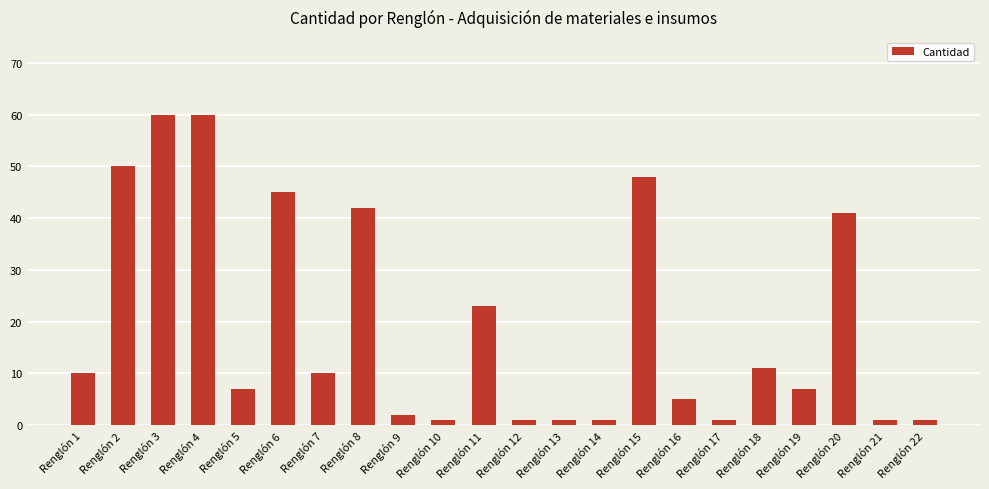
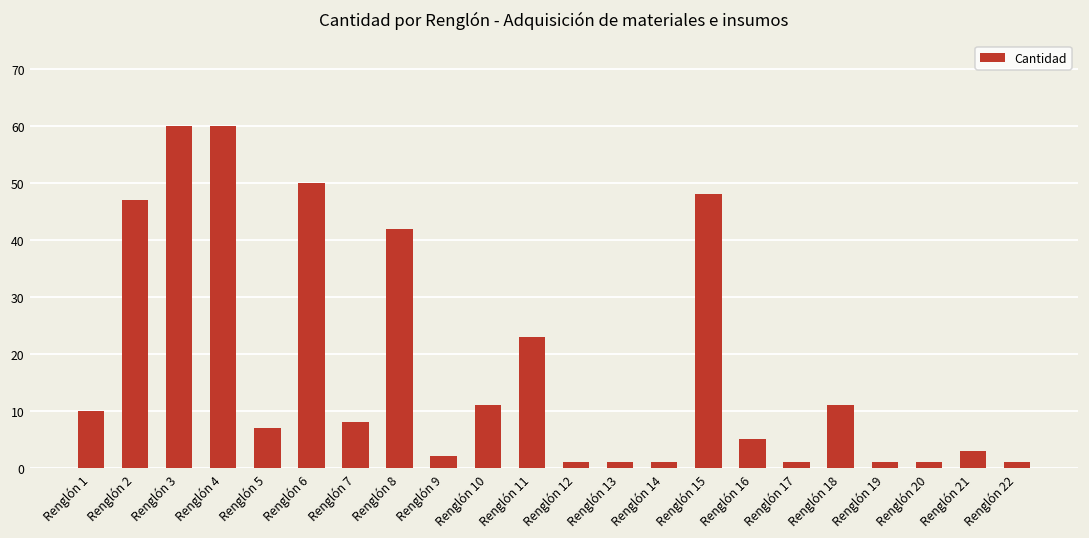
  {
    "Renglón 1": 10,
-   "Renglón 2": 50,
+   "Renglón 2": 47,
    "Renglón 3": 60,
    "Renglón 4": 60,
    "Renglón 5": 7,
-   "Renglón 6": 45,
-   "Renglón 7": 10,
+   "Renglón 6": 50,
+   "Renglón 7": 8,
    "Renglón 8": 42,
    "Renglón 9": 2,
-   "Renglón 10": 1,
+   "Renglón 10": 11,
    "Renglón 11": 23,
    "Renglón 12": 1,
    "Renglón 13": 1,
    "Renglón 14": 1,
    "Renglón 15": 48,
    "Renglón 16": 5,
    "Renglón 17": 1,
    "Renglón 18": 11,
-   "Renglón 19": 7,
-   "Renglón 20": 41,
-   "Renglón 21": 1,
+   "Renglón 19": 1,
+   "Renglón 20": 1,
+   "Renglón 21": 3,
    "Renglón 22": 1
  }
